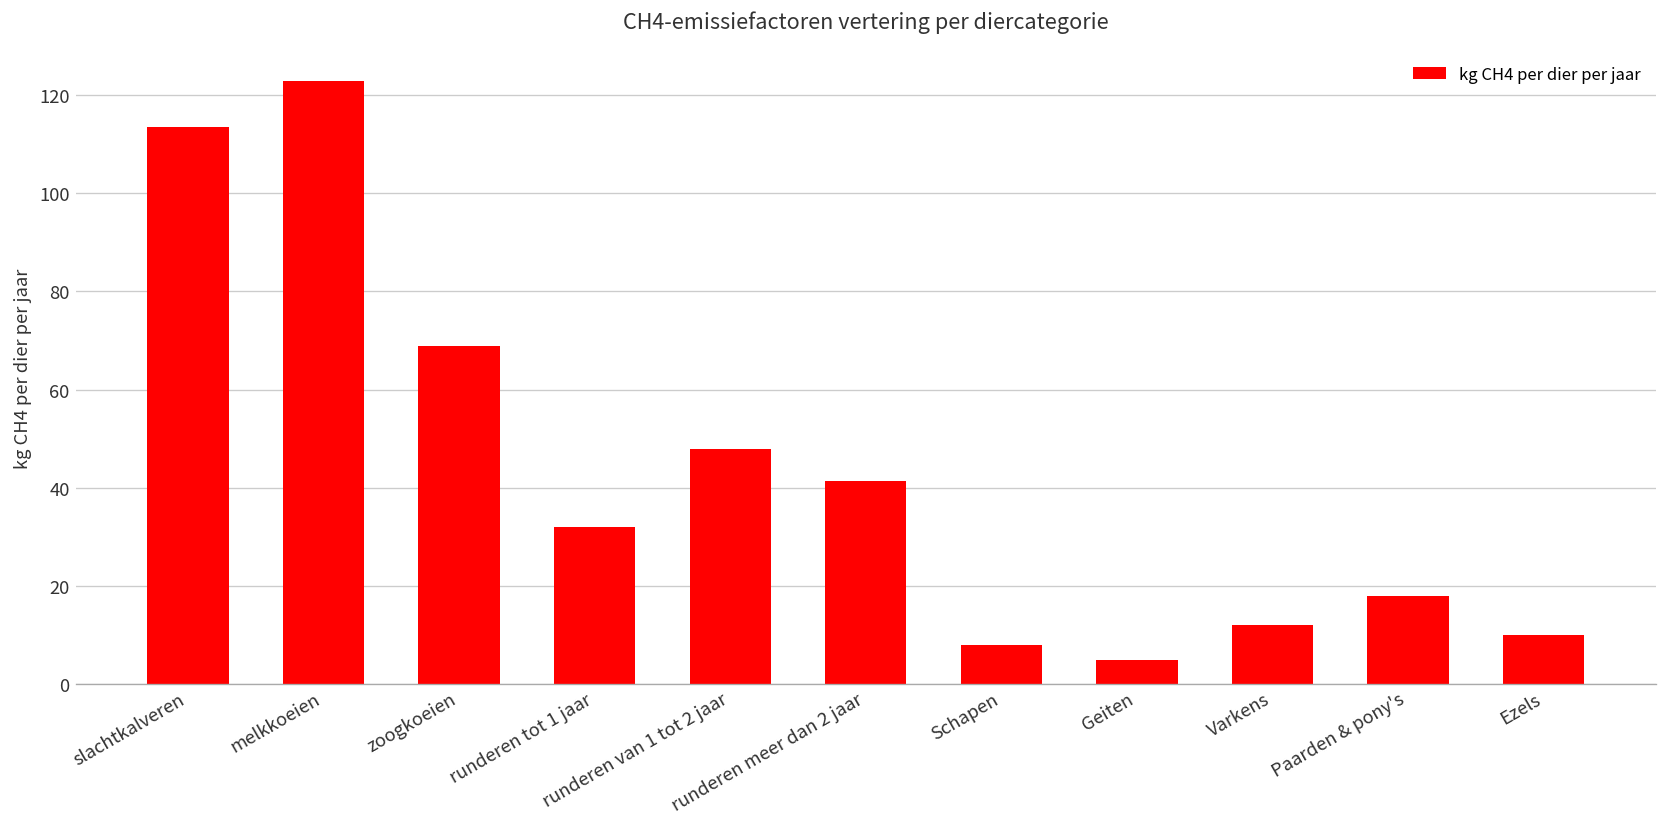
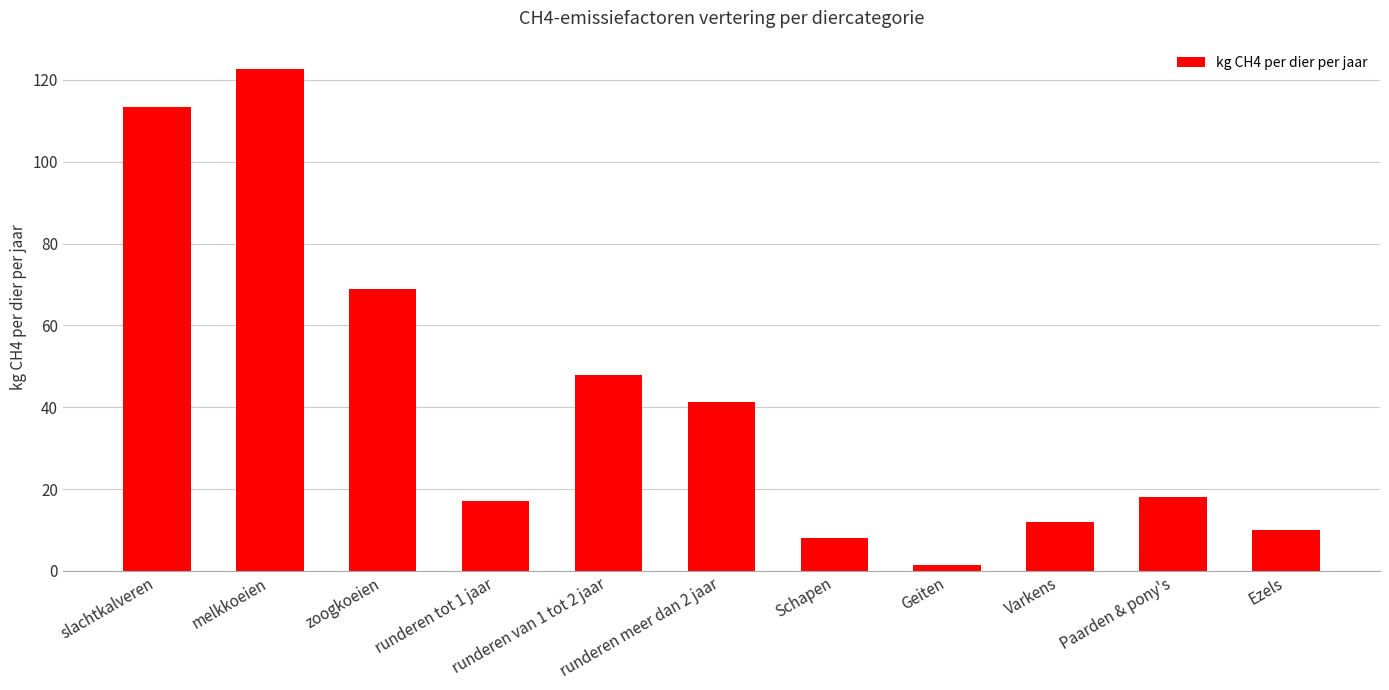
  {
    "slachtkalveren": 113,
    "melkkoeien": 123,
    "zoogkoeien": 69,
-   "runderen tot 1 jaar": 32,
+   "runderen tot 1 jaar": 17,
    "runderen van 1 tot 2 jaar": 48,
    "runderen meer dan 2 jaar": 41,
    "Schapen": 8,
-   "Geiten": 5,
+   "Geiten": 1,
    "Varkens": 12,
    "Paarden & pony's": 18,
    "Ezels": 10
  }
